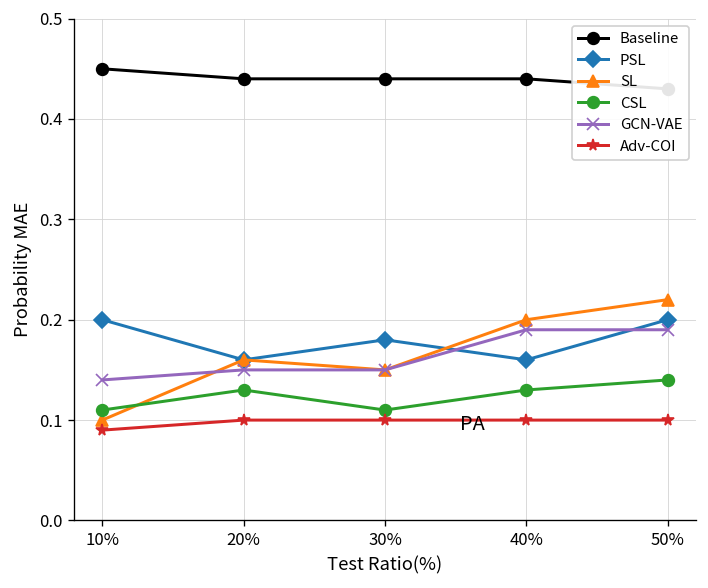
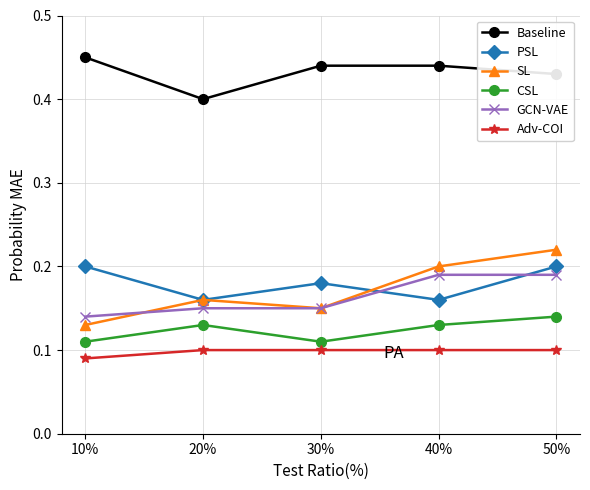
  {
    "Baseline": {
      "10%": 0.45,
-     "20%": 0.44,
+     "20%": 0.40,
      "30%": 0.44,
      "40%": 0.44
    },
    "PSL": {
      "10%": 0.20,
      "30%": 0.18,
      "40%": 0.16,
      "50%": 0.20
    },
    "SL": {
-     "10%": 0.10,
+     "10%": 0.13,
      "40%": 0.20,
      "50%": 0.22
    },
    "CSL": {
      "10%": 0.11,
      "20%": 0.13,
      "30%": 0.11,
      "40%": 0.13,
      "50%": 0.14
    },
    "GCN-VAE": {
      "10%": 0.14,
      "20%": 0.15,
      "40%": 0.19,
      "50%": 0.19
    },
    "Adv-COI": {
      "10%": 0.09,
      "20%": 0.10,
      "30%": 0.10,
      "40%": 0.10,
      "50%": 0.10
    }
  }
